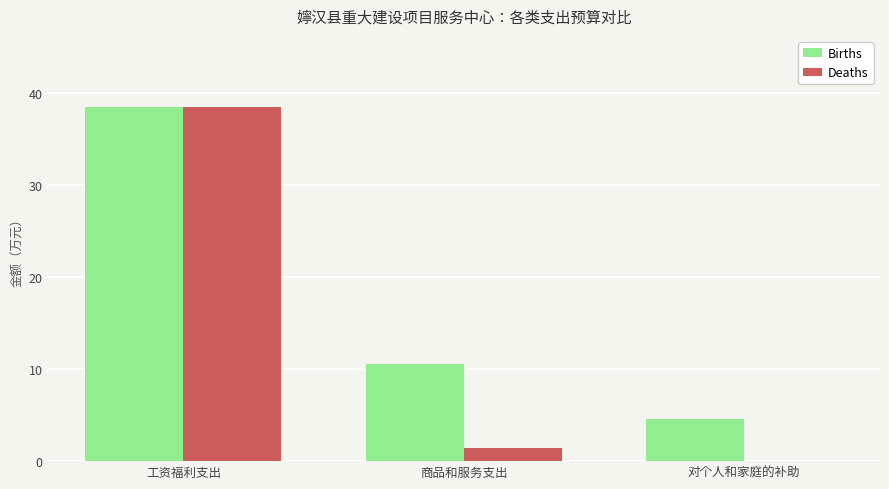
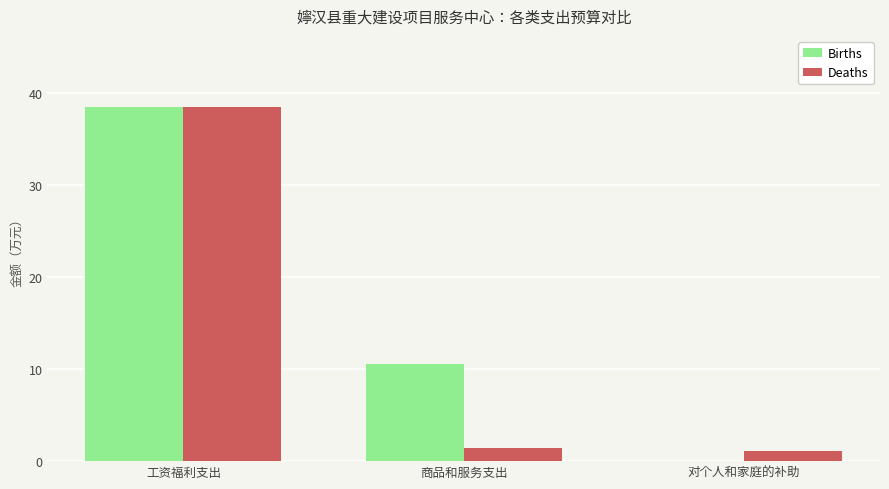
  {
    "Births": {
      "工资福利支出": 39,
      "商品和服务支出": 11,
-     "对个人和家庭的补助": 5
+     "对个人和家庭的补助": 0
    },
    "Deaths": {
      "工资福利支出": 39,
      "商品和服务支出": 1,
-     "对个人和家庭的补助": 0
+     "对个人和家庭的补助": 1
    }
  }
